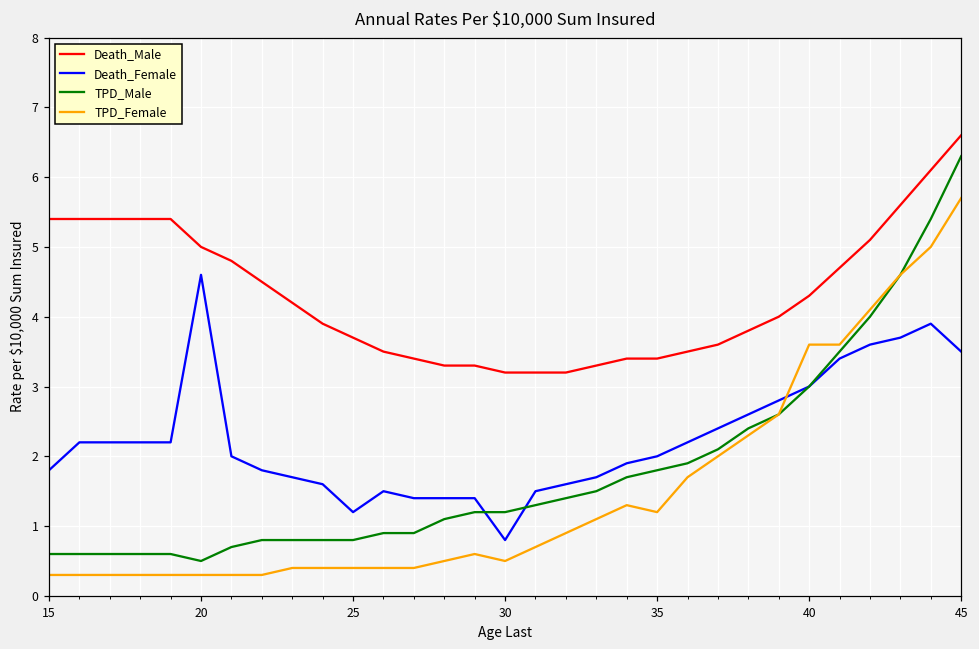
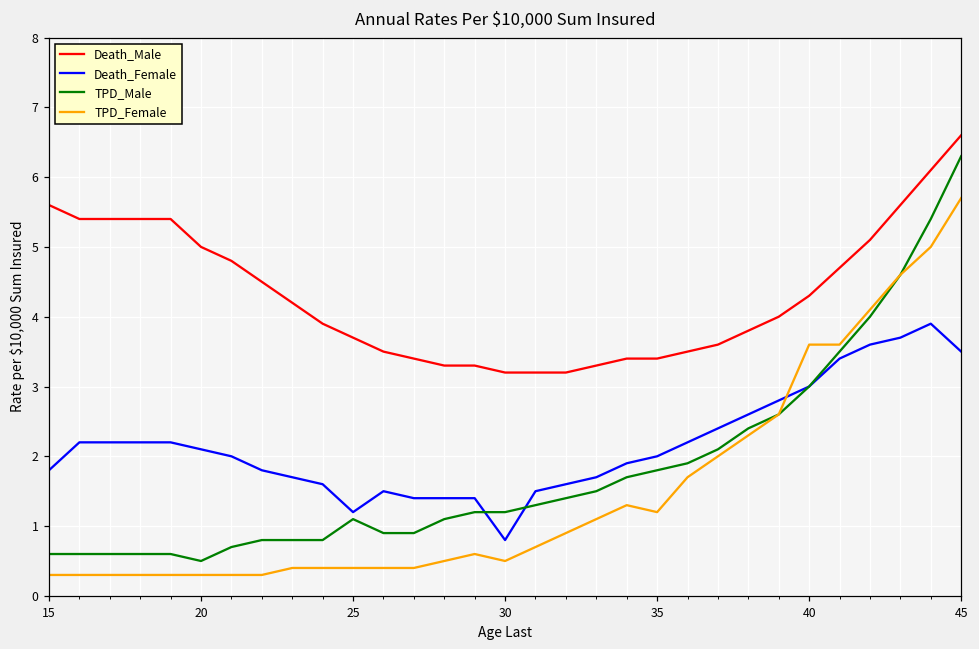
  {
    "Death_Male": {
-     "15": 5.4,
+     "15": 5.6,
      "20": 5.0,
      "25": 3.7,
      "30": 3.2,
      "35": 3.4,
      "40": 4.3,
      "45": 6.6
    },
    "Death_Female": {
      "15": 1.8,
-     "20": 4.6,
+     "20": 2.1,
      "25": 1.2,
      "30": 0.8,
      "35": 2.0,
      "45": 3.5
    },
    "TPD_Male": {
      "15": 0.6,
      "20": 0.5,
-     "25": 0.8,
+     "25": 1.1,
      "30": 1.2,
      "35": 1.8,
      "45": 6.3
    },
    "TPD_Female": {
      "15": 0.3,
      "20": 0.3,
      "25": 0.4,
      "30": 0.5,
      "35": 1.2,
      "40": 3.6,
      "45": 5.7
    }
  }
